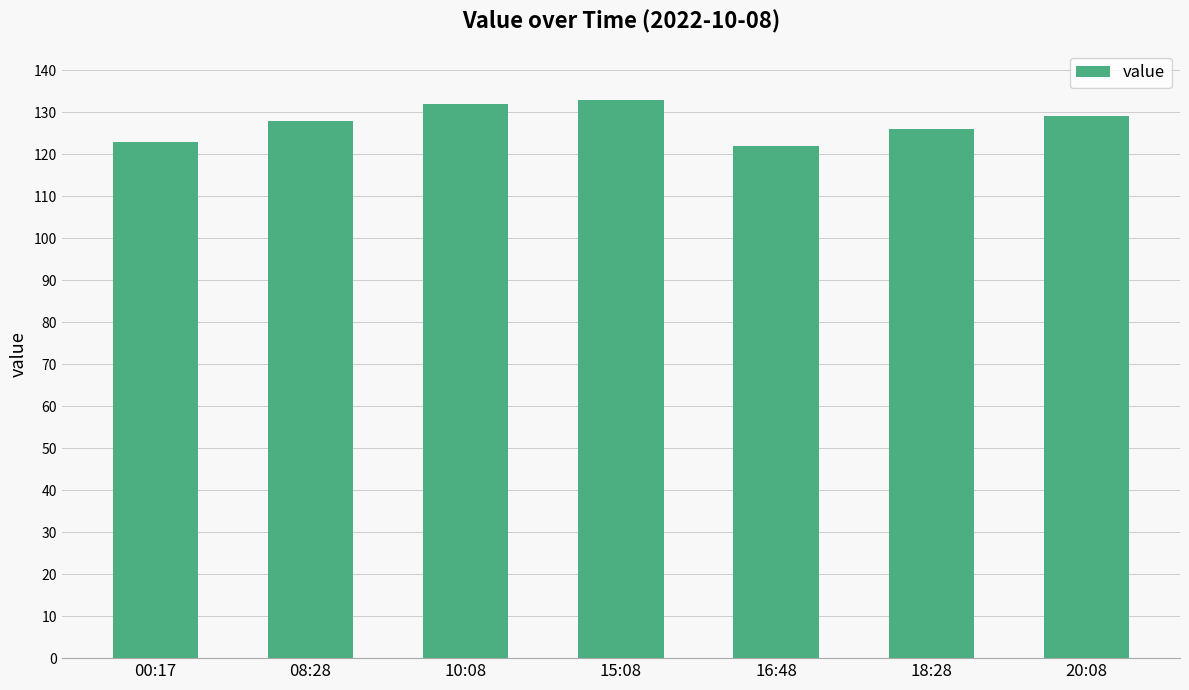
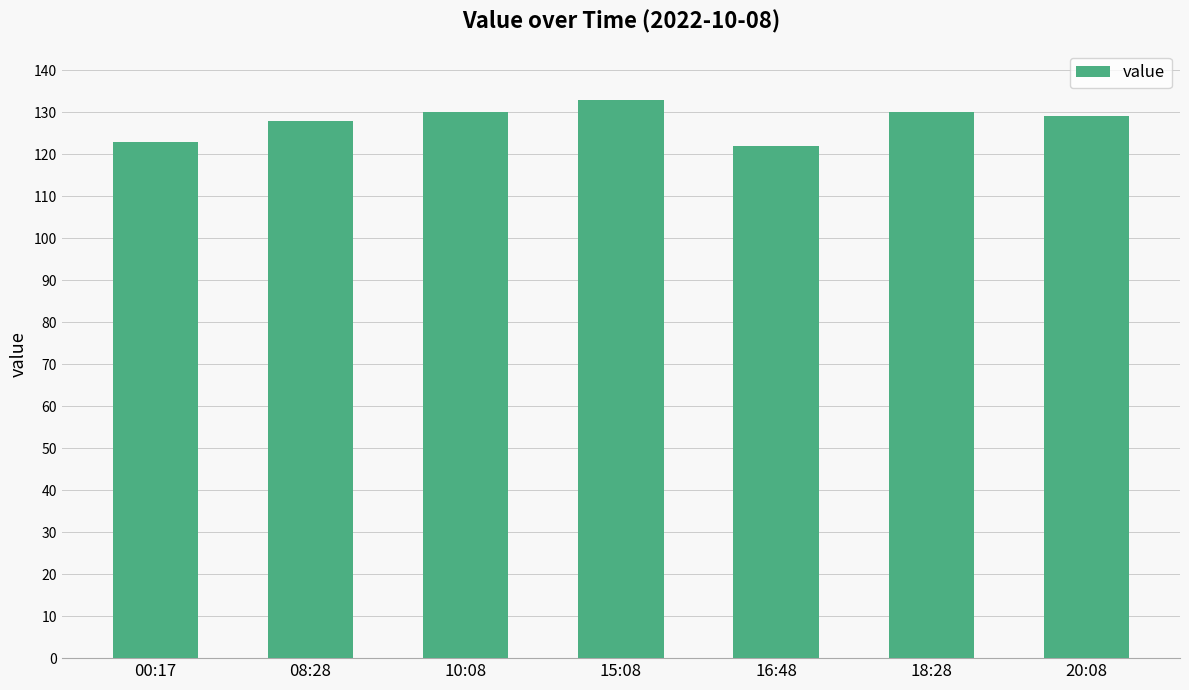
  {
    "00:17": 123,
    "08:28": 128,
-   "10:08": 132,
+   "10:08": 130,
    "15:08": 133,
    "16:48": 122,
-   "18:28": 126,
+   "18:28": 130,
    "20:08": 129
  }
